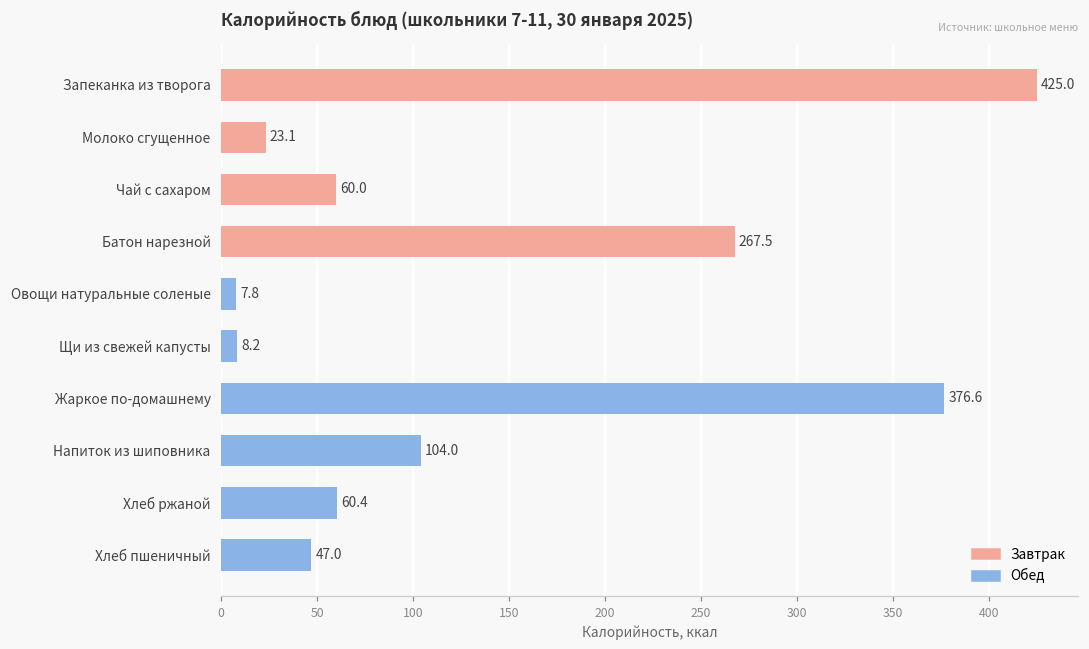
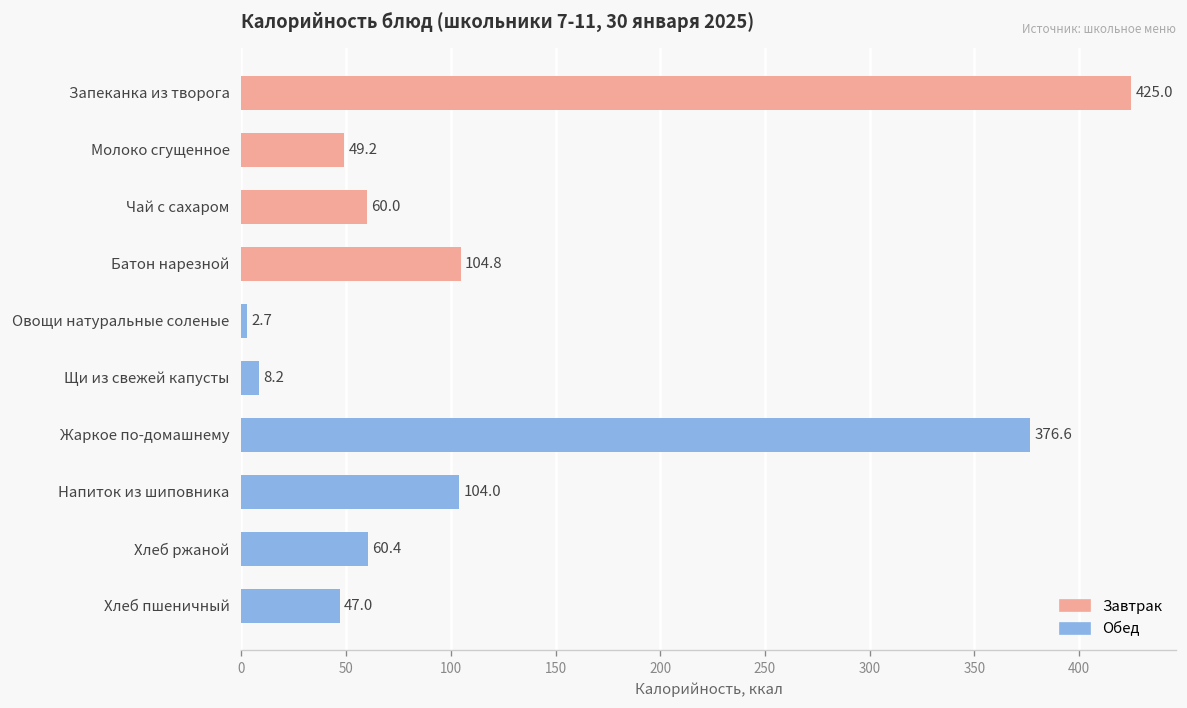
  {
    "Запеканка из творога": 425.0,
-   "Молоко сгущенное": 23.1,
+   "Молоко сгущенное": 49.2,
    "Чай с сахаром": 60.0,
-   "Батон нарезной": 267.5,
-   "Овощи натуральные соленые": 7.8,
+   "Батон нарезной": 104.8,
+   "Овощи натуральные соленые": 2.7,
    "Щи из свежей капусты": 8.2,
    "Жаркое по-домашнему": 376.6,
    "Напиток из шиповника": 104.0,
    "Хлеб ржаной": 60.4,
    "Хлеб пшеничный": 47.0
  }
